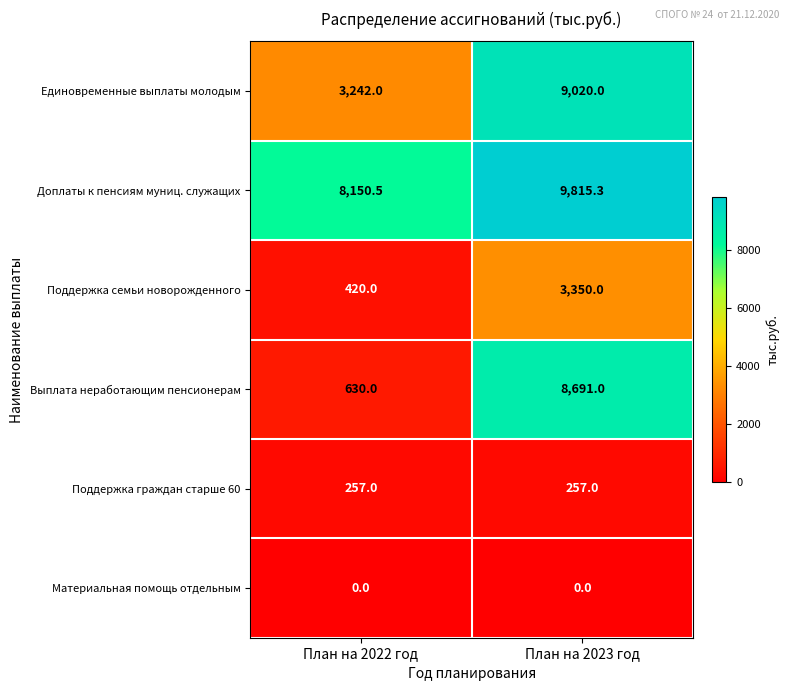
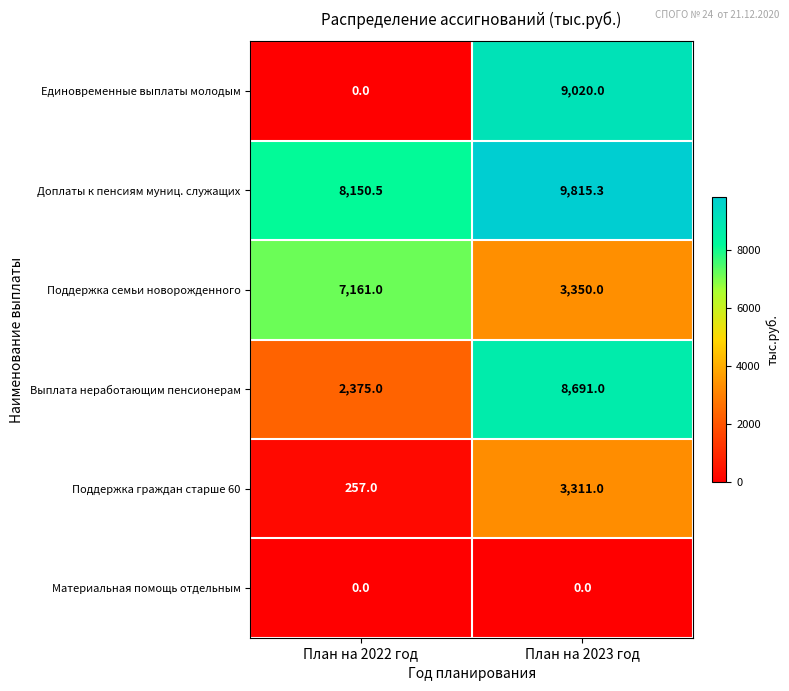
  {
    "Единовременные выплаты молодым": {
-     "План на 2022 год": "3,242.0",
+     "План на 2022 год": "0.0",
      "План на 2023 год": "9,020.0"
    },
    "Доплаты к пенсиям муниц. служащих": {
      "План на 2022 год": "8,150.5",
      "План на 2023 год": "9,815.3"
    },
    "Поддержка семьи новорожденного": {
-     "План на 2022 год": "420.0",
+     "План на 2022 год": "7,161.0",
      "План на 2023 год": "3,350.0"
    },
    "Выплата неработающим пенсионерам": {
-     "План на 2022 год": "630.0",
+     "План на 2022 год": "2,375.0",
      "План на 2023 год": "8,691.0"
    },
    "Поддержка граждан старше 60": {
      "План на 2022 год": "257.0",
-     "План на 2023 год": "257.0"
+     "План на 2023 год": "3,311.0"
    },
    "Материальная помощь отдельным": {
      "План на 2022 год": "0.0",
      "План на 2023 год": "0.0"
    }
  }
